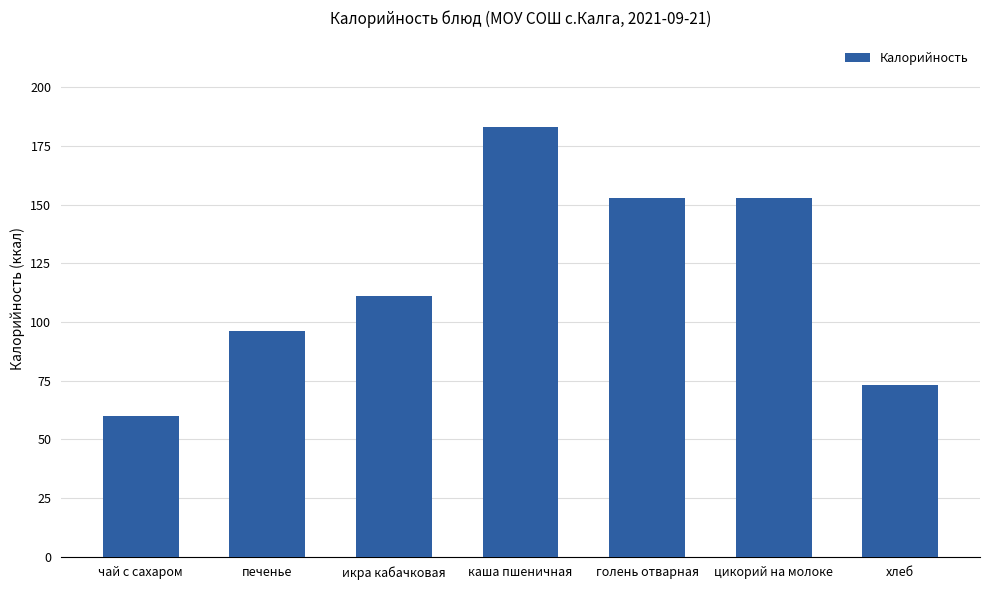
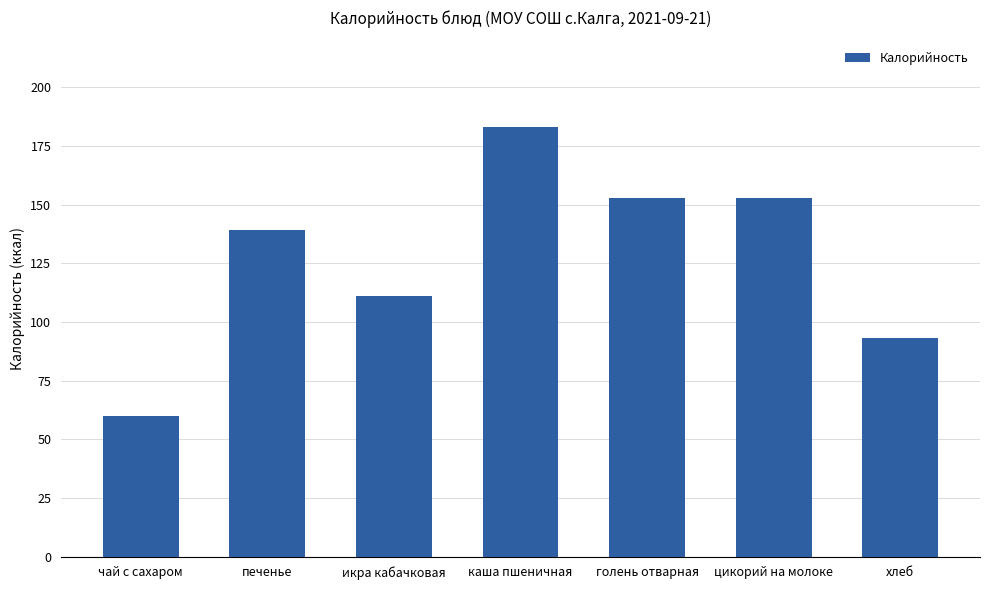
  {
    "чай с сахаром": 60,
-   "печенье": 96,
+   "печенье": 139,
    "икра кабачковая": 111,
    "каша пшеничная": 183,
    "голень отварная": 153,
    "цикорий на молоке": 153,
-   "хлеб": 73
+   "хлеб": 93
  }
